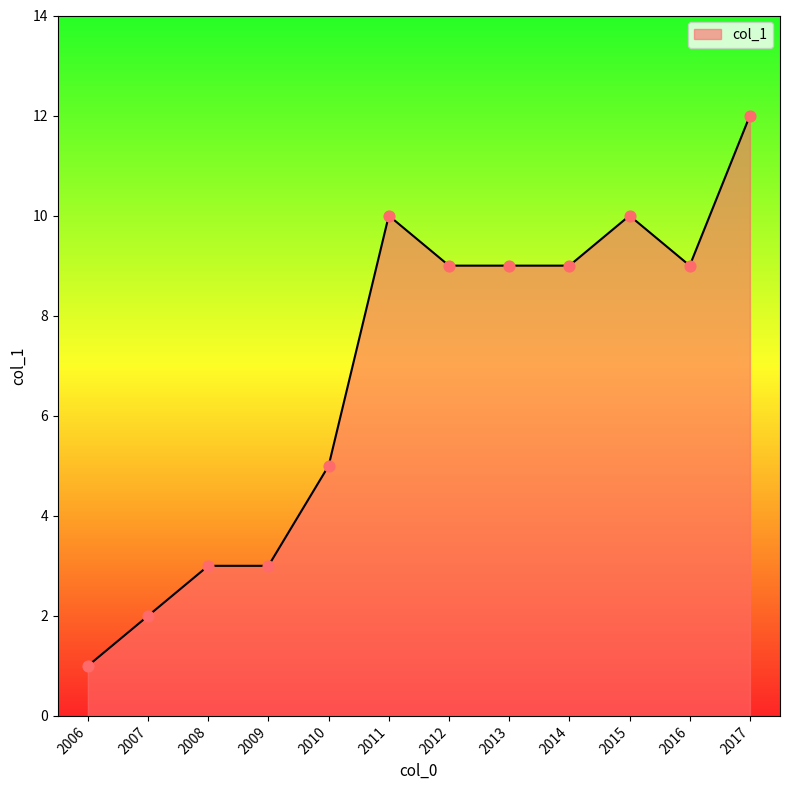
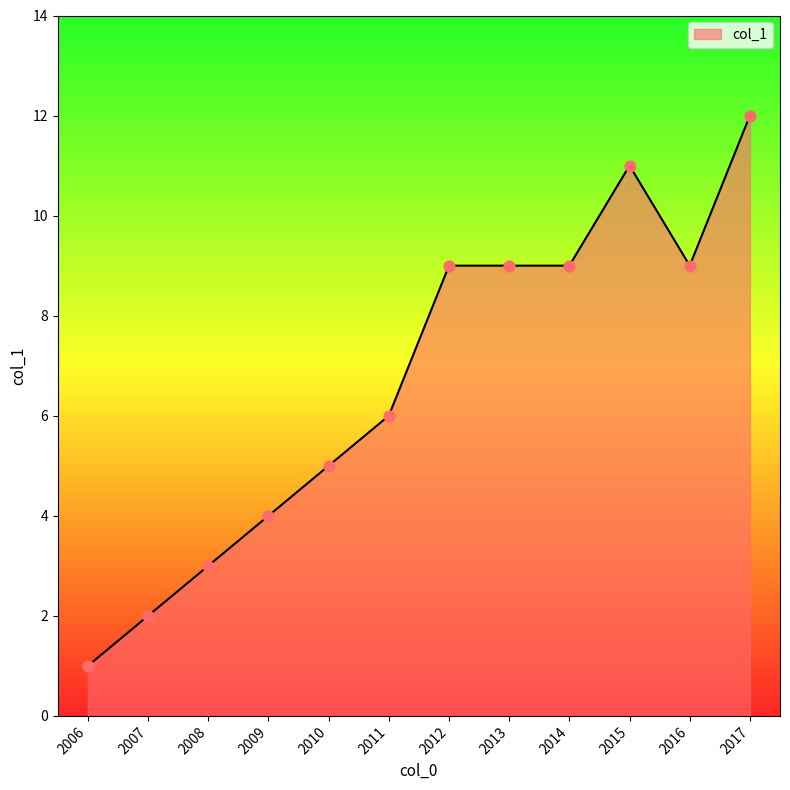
  {
    "2006": 1,
    "2007": 2,
    "2008": 3,
-   "2009": 3,
+   "2009": 4,
    "2010": 5,
-   "2011": 10,
+   "2011": 6,
    "2012": 9,
    "2013": 9,
    "2014": 9,
-   "2015": 10,
+   "2015": 11,
    "2016": 9,
    "2017": 12
  }
